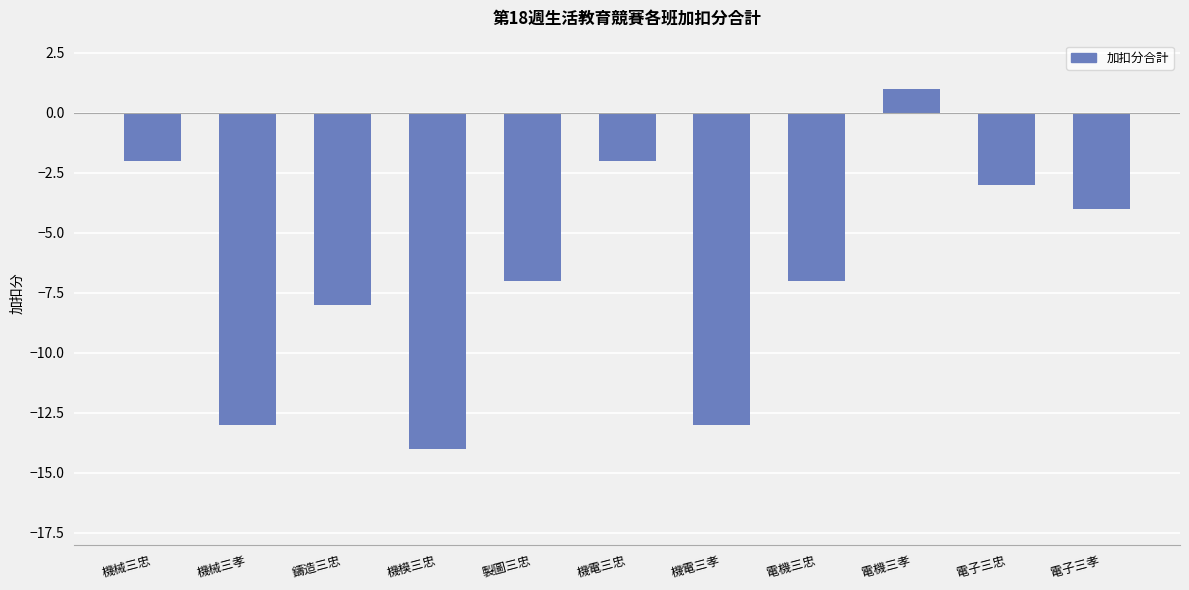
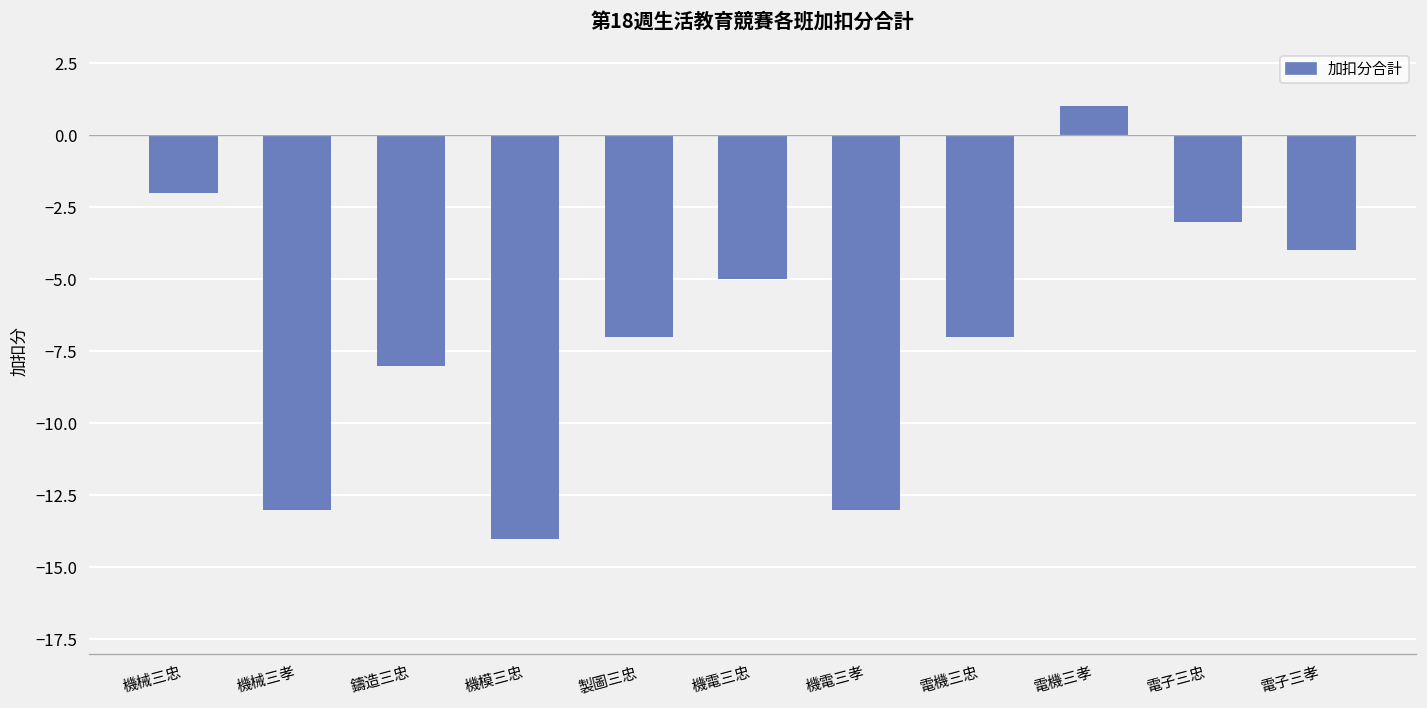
  {
    "機械三忠": -2,
    "機械三孝": -13,
    "鑄造三忠": -8,
    "機模三忠": -14,
    "製圖三忠": -7,
-   "機電三忠": -2,
+   "機電三忠": -5,
    "機電三孝": -13,
    "電機三忠": -7,
    "電機三孝": 1,
    "電子三忠": -3,
    "電子三孝": -4
  }
